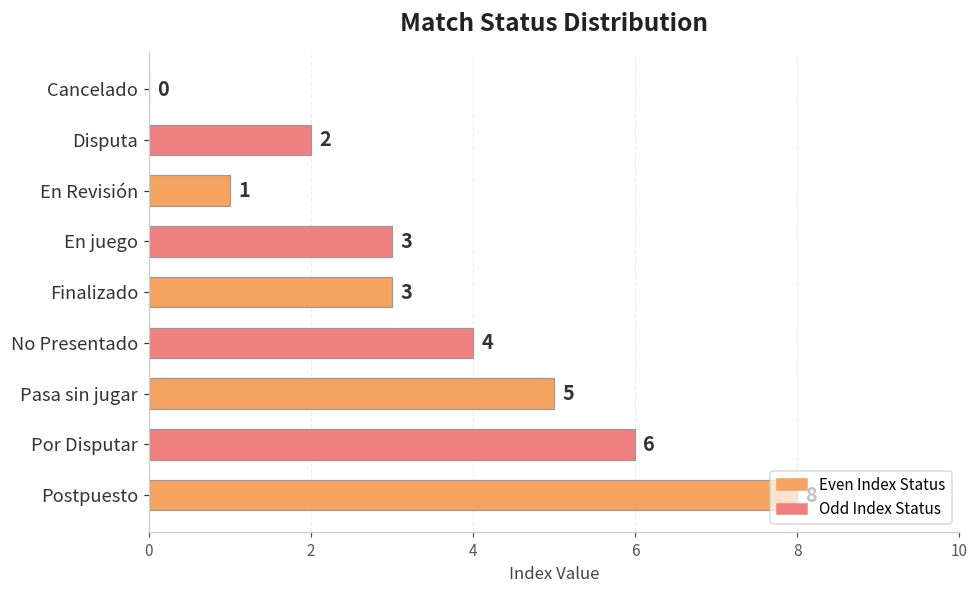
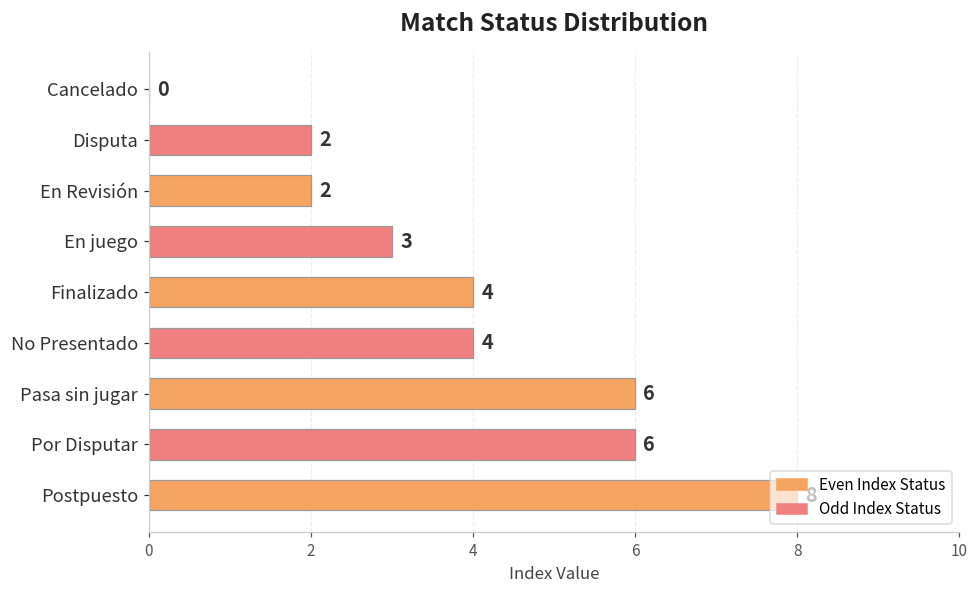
  {
    "Cancelado": 0,
    "Disputa": 2,
-   "En Revisión": 1,
+   "En Revisión": 2,
    "En juego": 3,
-   "Finalizado": 3,
+   "Finalizado": 4,
    "No Presentado": 4,
-   "Pasa sin jugar": 5,
+   "Pasa sin jugar": 6,
    "Por Disputar": 6
  }
